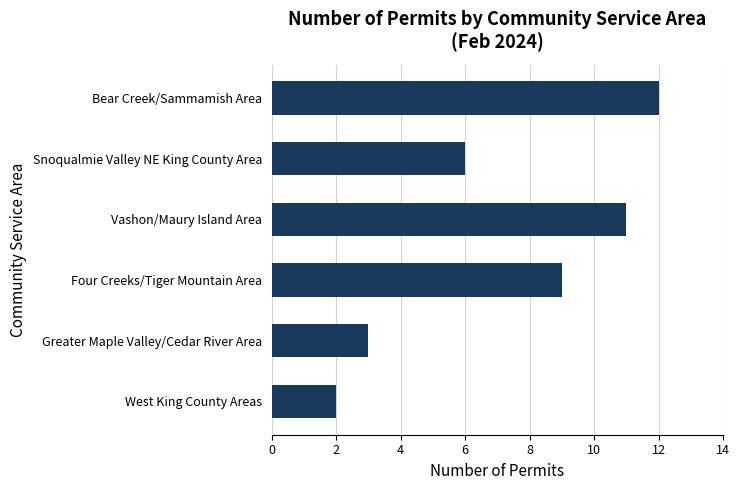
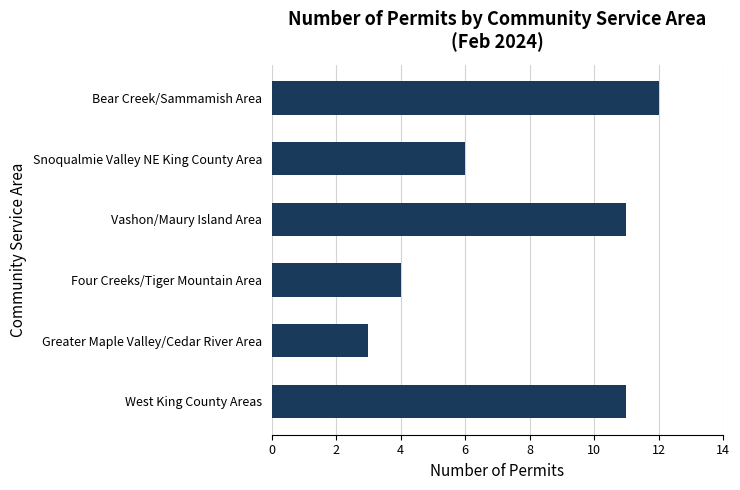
  {
    "Bear Creek/Sammamish Area": 12,
    "Snoqualmie Valley NE King County Area": 6,
    "Vashon/Maury Island Area": 11,
-   "Four Creeks/Tiger Mountain Area": 9,
+   "Four Creeks/Tiger Mountain Area": 4,
    "Greater Maple Valley/Cedar River Area": 3,
-   "West King County Areas": 2
+   "West King County Areas": 11
  }
